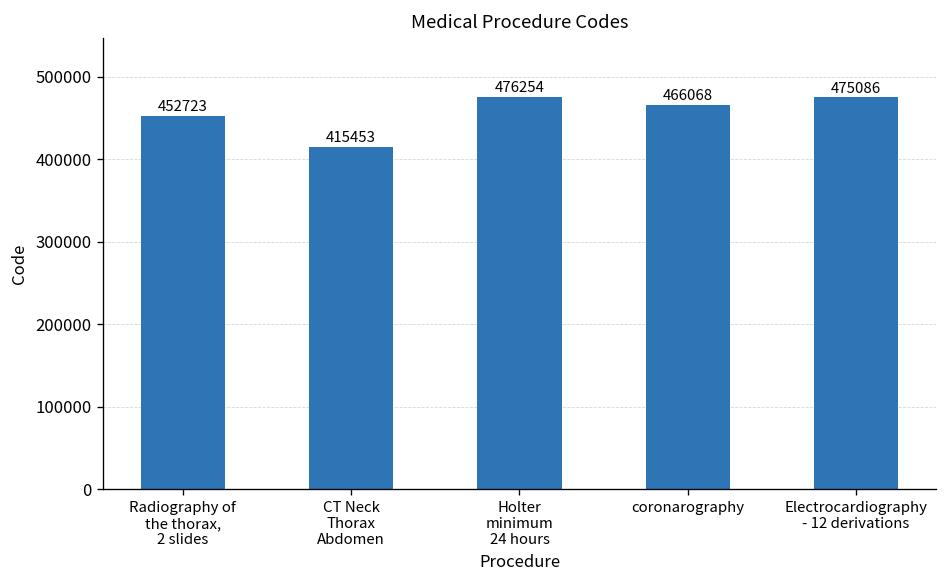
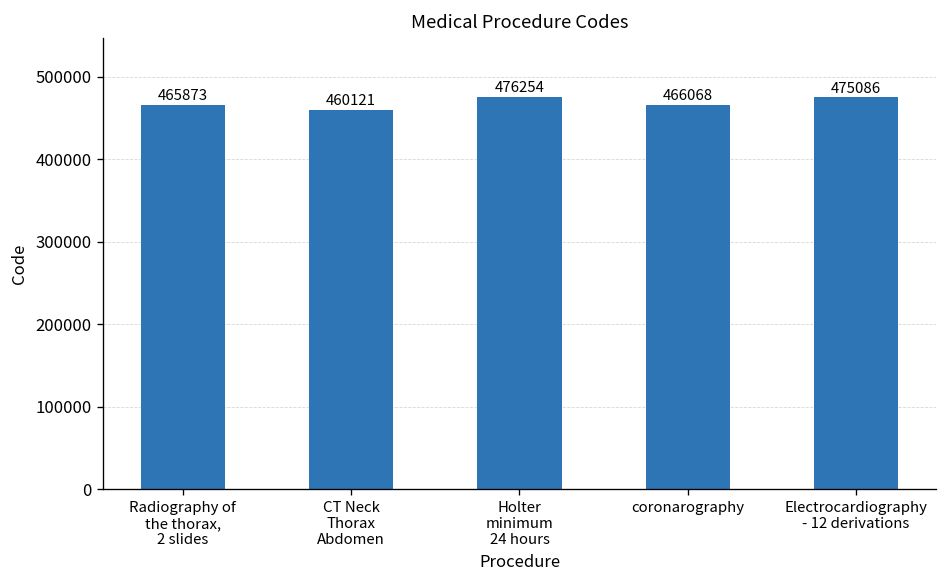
  {
-   "Radiography of the thorax, 2 slides": 452723,
-   "CT Neck Thorax Abdomen": 415453,
+   "Radiography of the thorax, 2 slides": 465873,
+   "CT Neck Thorax Abdomen": 460121,
    "Holter minimum 24 hours": 476254,
    "coronarography": 466068,
    "Electrocardiography - 12 derivations": 475086
  }
